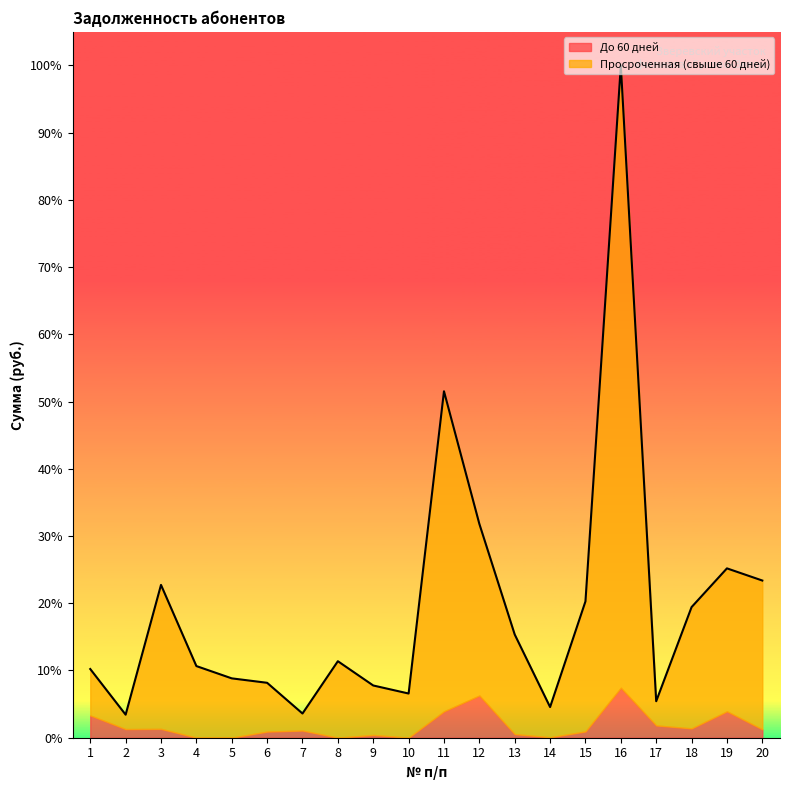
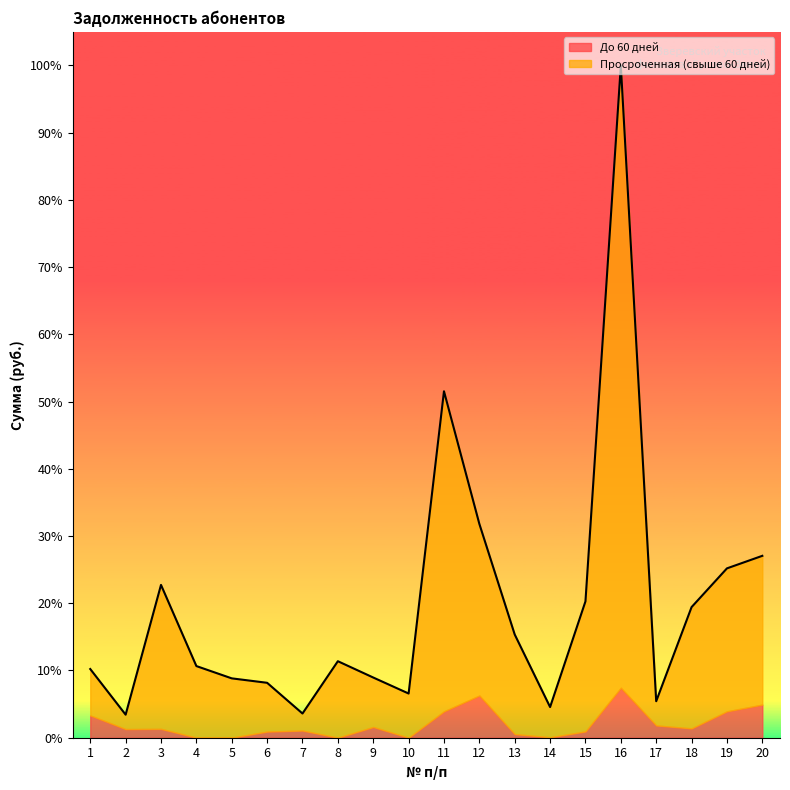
  {
    "До 60 дней": {
      "1": "3%",
      "2": "1%",
      "3": "1%",
      "6": "1%",
      "7": "1%",
-     "9": "0%",
+     "9": "2%",
      "11": "4%",
      "12": "6%",
      "13": "1%",
      "15": "1%",
      "16": "7%",
      "17": "2%",
      "18": "1%",
      "19": "4%",
-     "20": "1%"
+     "20": "5%"
    },
    "Просроченная (свыше 60 дней)": {
      "1": "7%",
      "2": "2%",
      "3": "21%",
      "4": "11%",
      "5": "9%",
      "6": "7%",
      "7": "3%",
      "8": "11%",
      "9": "7%",
      "10": "7%",
      "11": "48%",
      "12": "26%",
      "13": "15%",
      "14": "4%",
      "15": "19%",
      "17": "4%",
      "18": "18%",
      "19": "21%",
      "20": "22%"
    }
  }
